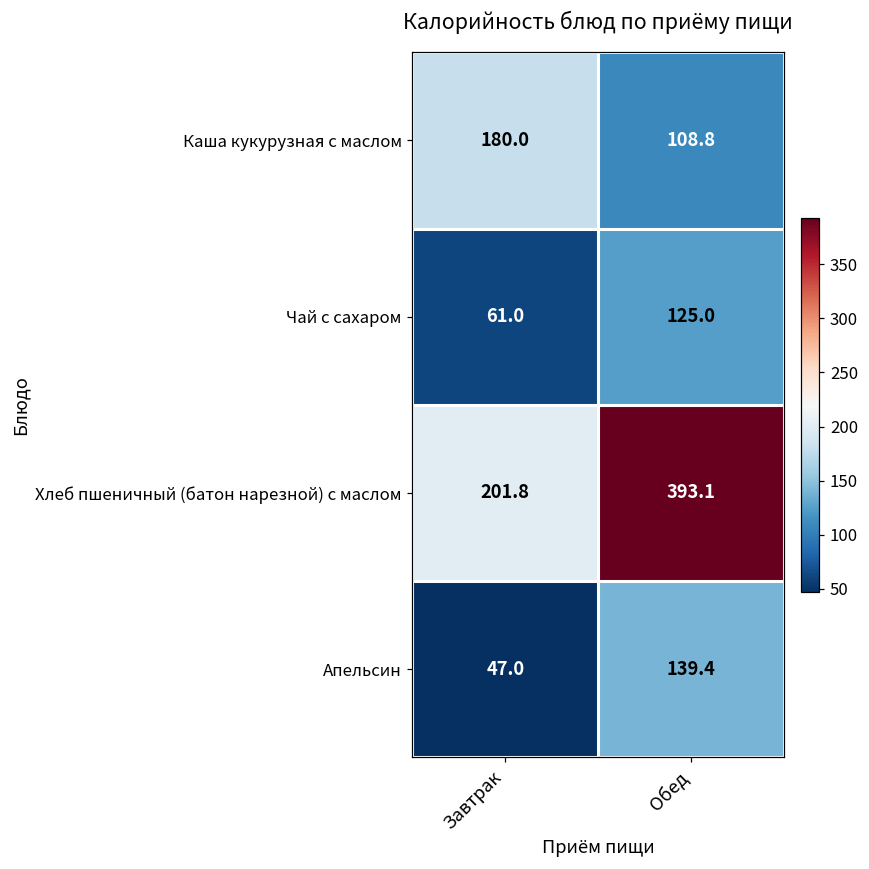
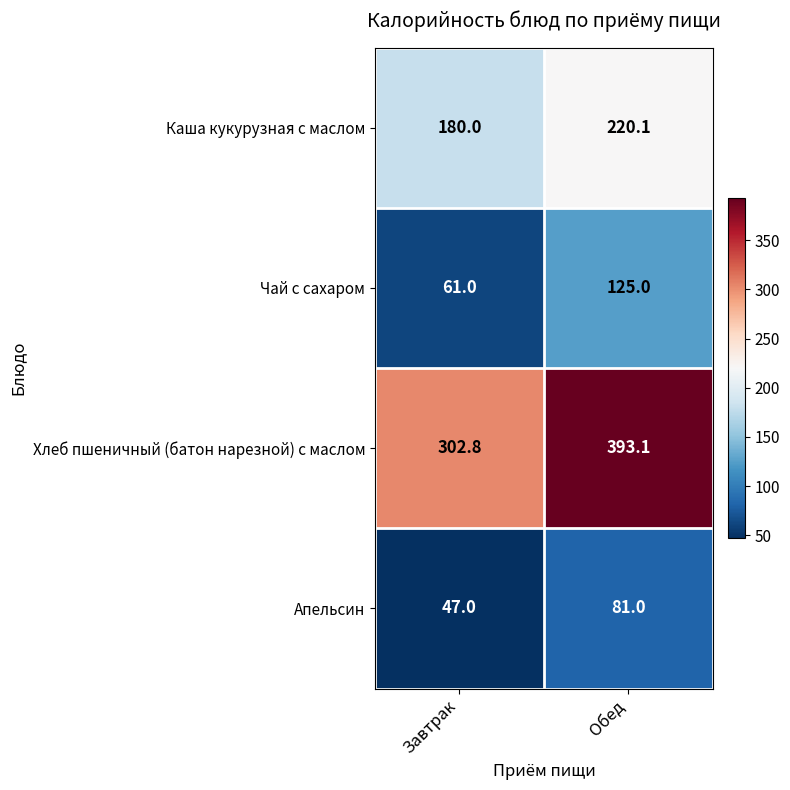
  {
    "Каша кукурузная с маслом": {
      "Завтрак": 180.0,
-     "Обед": 108.8
+     "Обед": 220.1
    },
    "Чай с сахаром": {
      "Завтрак": 61.0,
      "Обед": 125.0
    },
    "Хлеб пшеничный (батон нарезной) с маслом": {
-     "Завтрак": 201.8,
+     "Завтрак": 302.8,
      "Обед": 393.1
    },
    "Апельсин": {
      "Завтрак": 47.0,
-     "Обед": 139.4
+     "Обед": 81.0
    }
  }
